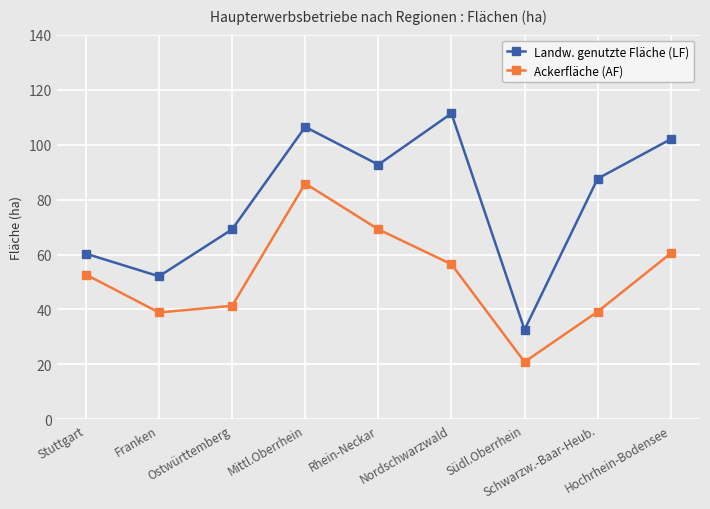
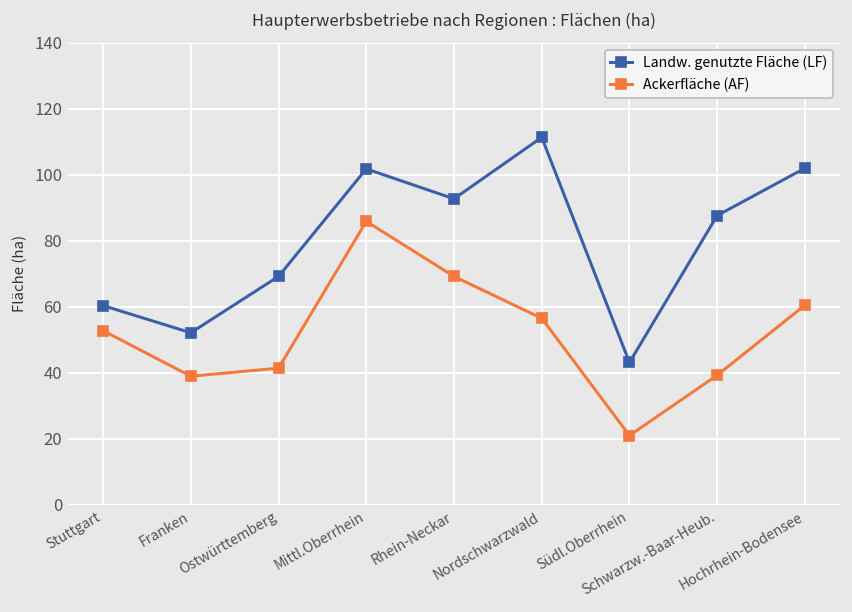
  {
    "Landw. genutzte Fläche (LF)": {
      "Stuttgart": 60,
      "Franken": 52,
      "Ostwürttemberg": 69,
-     "Mittl.Oberrhein": 106,
+     "Mittl.Oberrhein": 102,
      "Rhein-Neckar": 93,
      "Nordschwarzwald": 111,
-     "Südl.Oberrhein": 33,
+     "Südl.Oberrhein": 43,
      "Schwarzw.-Baar-Heub.": 88,
      "Hochrhein-Bodensee": 102
    },
    "Ackerfläche (AF)": {
      "Stuttgart": 53,
      "Franken": 39,
      "Ostwürttemberg": 41,
      "Mittl.Oberrhein": 86,
      "Rhein-Neckar": 69,
      "Nordschwarzwald": 56,
      "Südl.Oberrhein": 21,
      "Schwarzw.-Baar-Heub.": 39,
      "Hochrhein-Bodensee": 60
    }
  }
